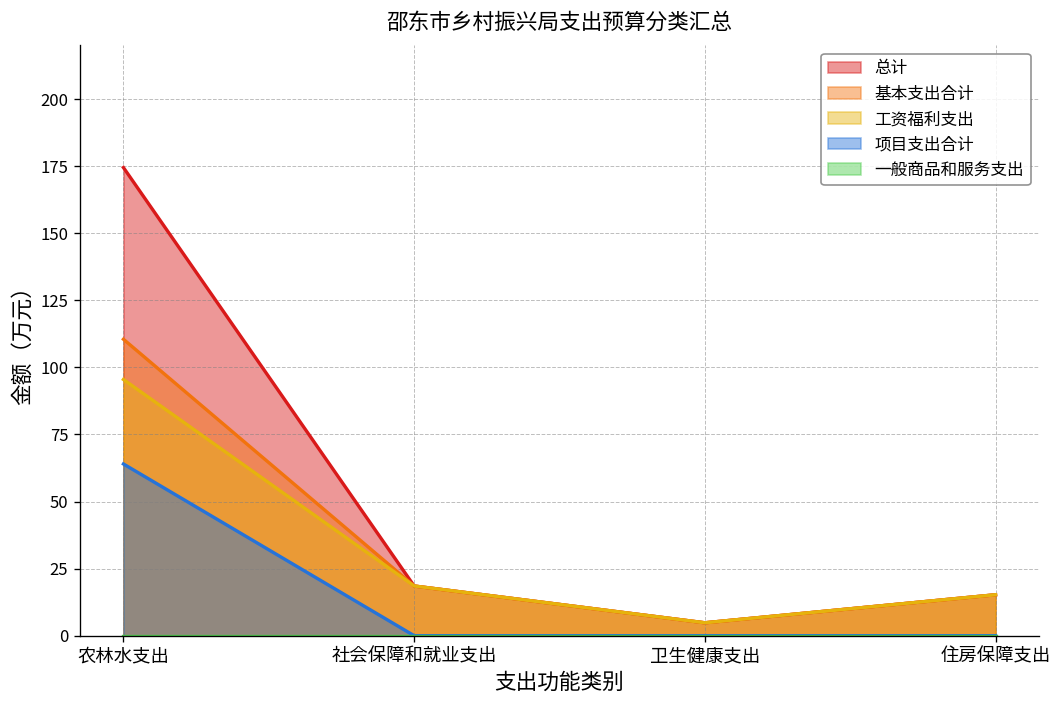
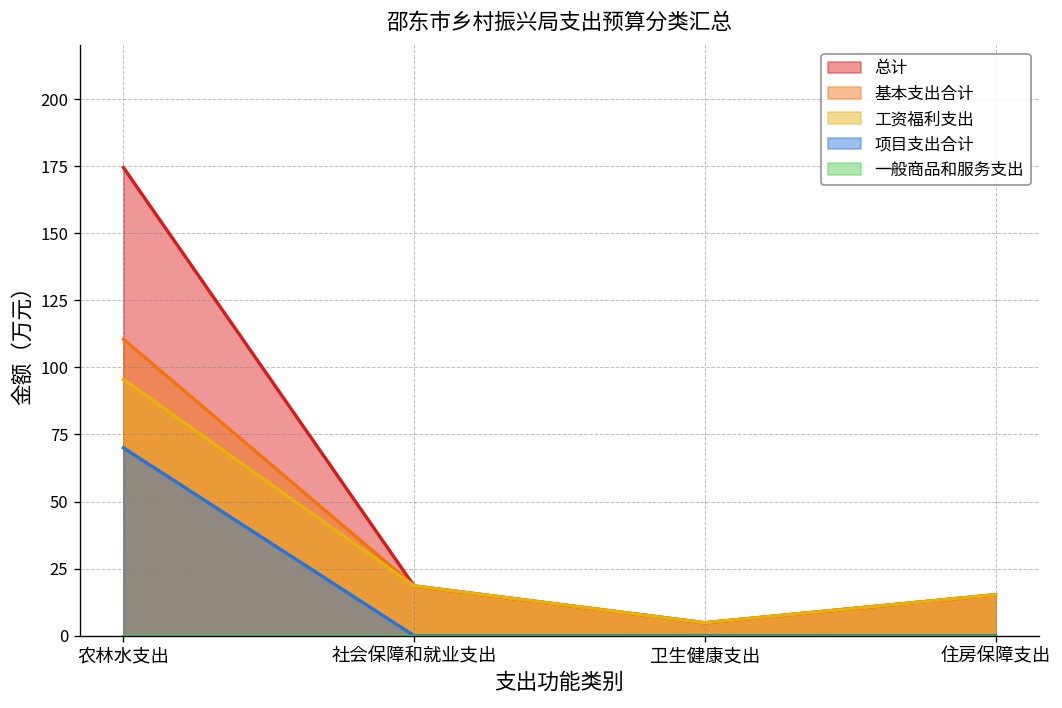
  {
    "总计": {
      "农林水支出": 174
    },
    "项目支出合计": {
-     "农林水支出": 64
+     "农林水支出": 70
    },
    "一般商品和服务支出": {
      "农林水支出": 0
    }
  }
